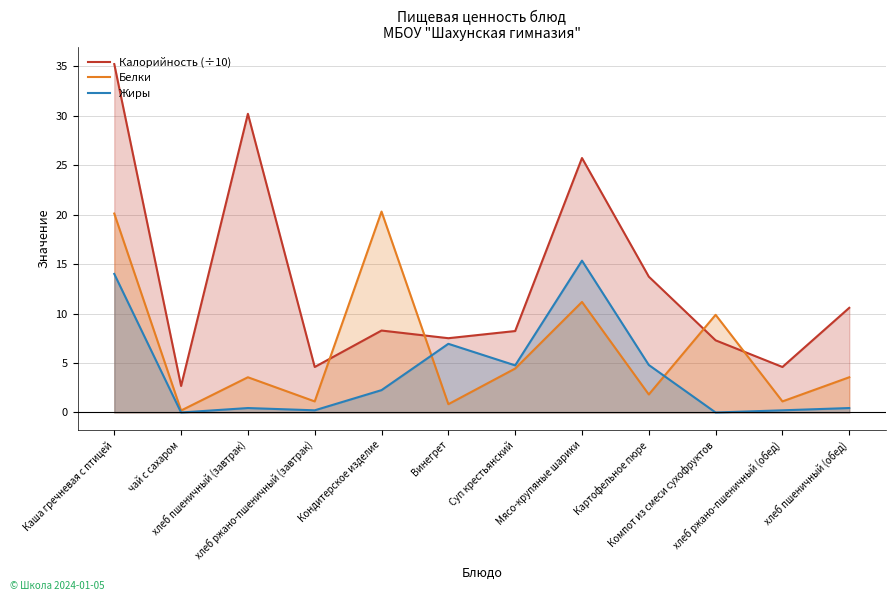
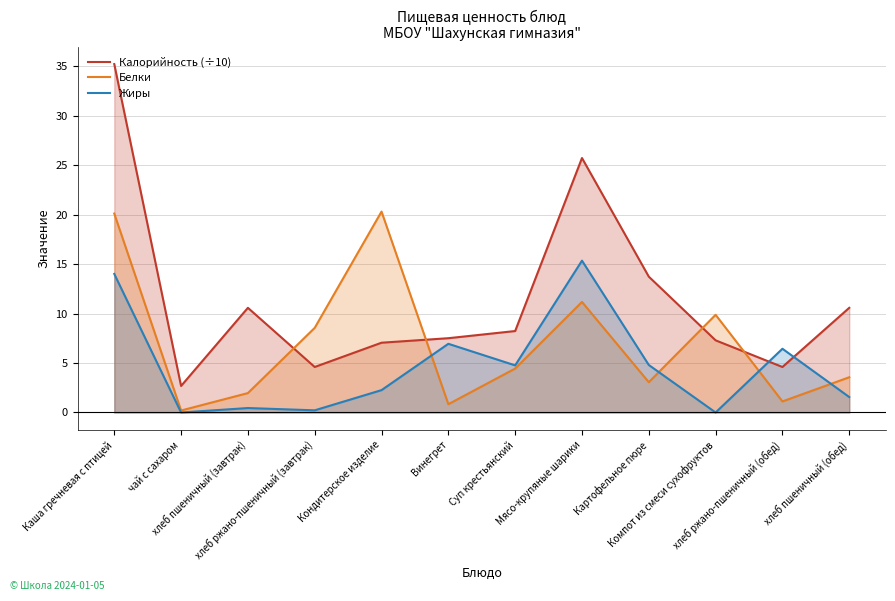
  {
    "Калорийность (÷10)": {
      "Каша гречневая с птицей": 35,
      "чай с сахаром": 3,
-     "хлеб пшеничный (завтрак)": 30,
+     "хлеб пшеничный (завтрак)": 11,
      "хлеб ржано-пшеничный (завтрак)": 5,
-     "Кондитерское изделие": 8,
+     "Кондитерское изделие": 7,
      "Винегрет": 8,
      "Суп крестьянский": 8,
      "Мясо-крупяные шарики": 26,
      "Картофельное пюре": 14,
      "Компот из смеси сухофруктов": 7,
      "хлеб ржано-пшеничный (обед)": 5,
      "хлеб пшеничный (обед)": 11
    },
    "Белки": {
      "Каша гречневая с птицей": 20,
-     "хлеб пшеничный (завтрак)": 4,
-     "хлеб ржано-пшеничный (завтрак)": 1,
+     "хлеб пшеничный (завтрак)": 2,
+     "хлеб ржано-пшеничный (завтрак)": 9,
      "Кондитерское изделие": 20,
      "Винегрет": 1,
      "Суп крестьянский": 4,
      "Мясо-крупяные шарики": 11,
-     "Картофельное пюре": 2,
+     "Картофельное пюре": 3,
      "Компот из смеси сухофруктов": 10,
      "хлеб ржано-пшеничный (обед)": 1,
      "хлеб пшеничный (обед)": 4
    },
    "Жиры": {
      "Каша гречневая с птицей": 14,
      "хлеб пшеничный (завтрак)": 0,
      "хлеб ржано-пшеничный (завтрак)": 0,
      "Кондитерское изделие": 2,
      "Винегрет": 7,
      "Суп крестьянский": 5,
      "Мясо-крупяные шарики": 15,
      "Картофельное пюре": 5,
      "Компот из смеси сухофруктов": 0,
-     "хлеб ржано-пшеничный (обед)": 0,
-     "хлеб пшеничный (обед)": 0
+     "хлеб ржано-пшеничный (обед)": 6,
+     "хлеб пшеничный (обед)": 2
    }
  }
